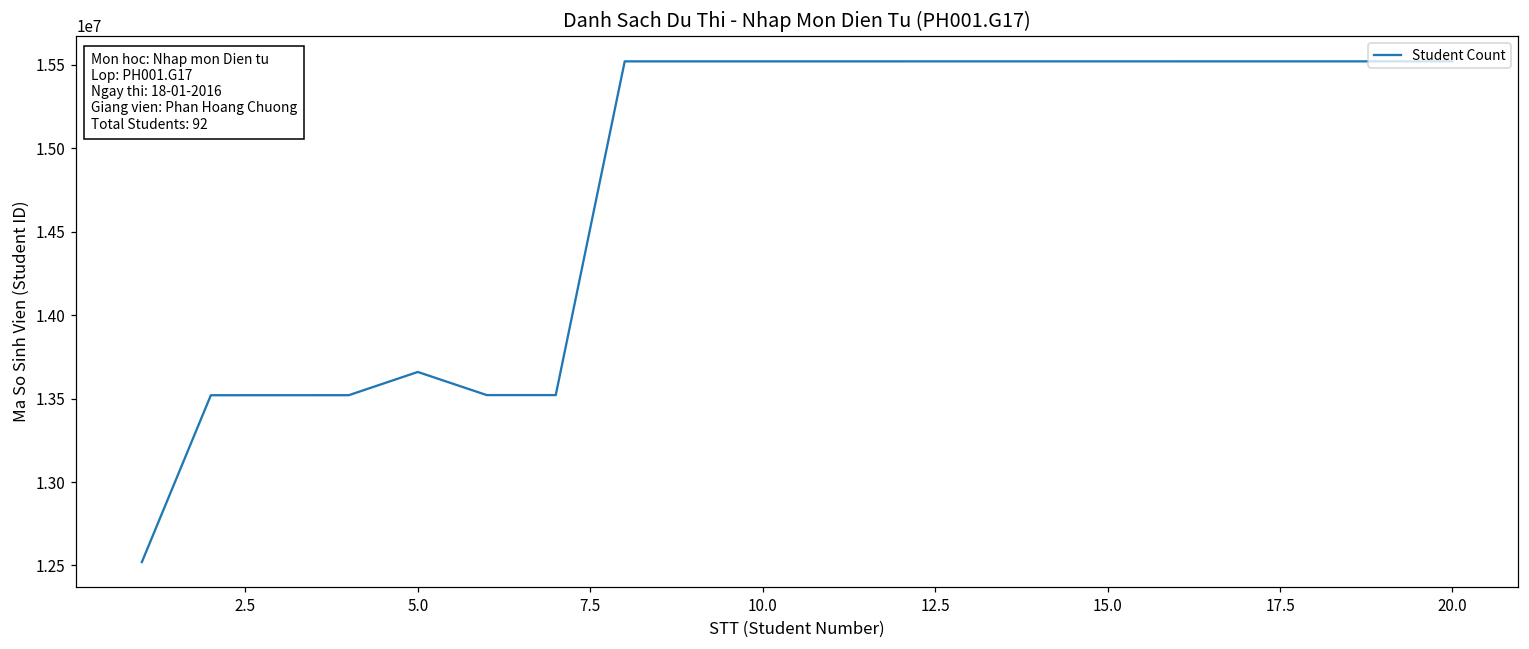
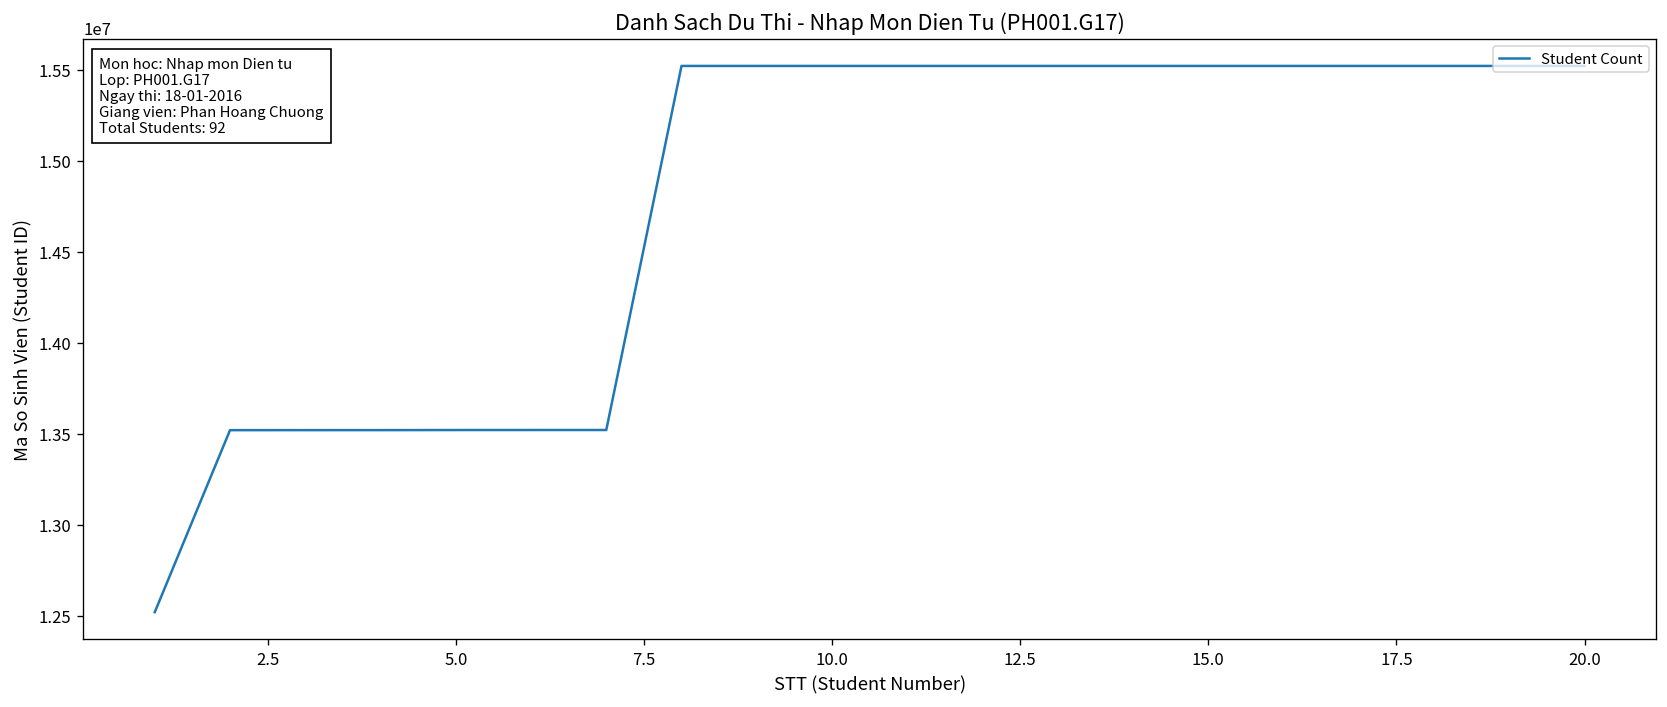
  {
-   "5.0": 13660000,
+   "5.0": 13520000,
    "10.0": 15520000,
    "15.0": 15520000
  }
